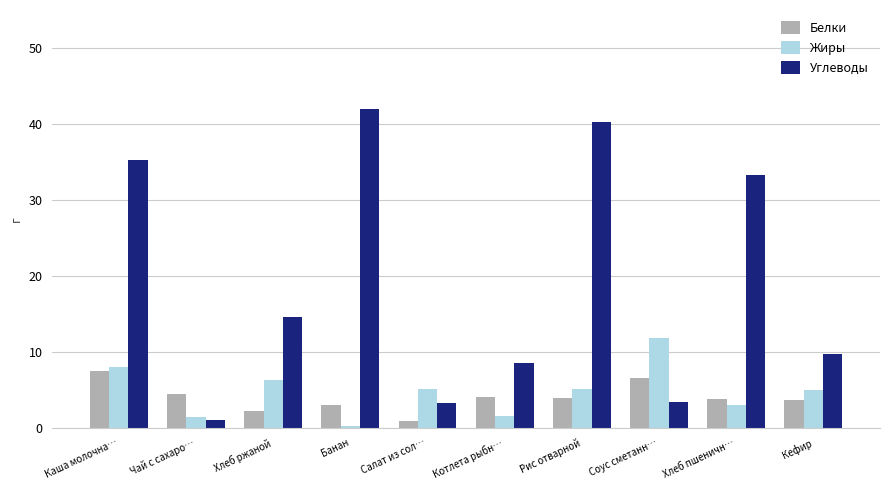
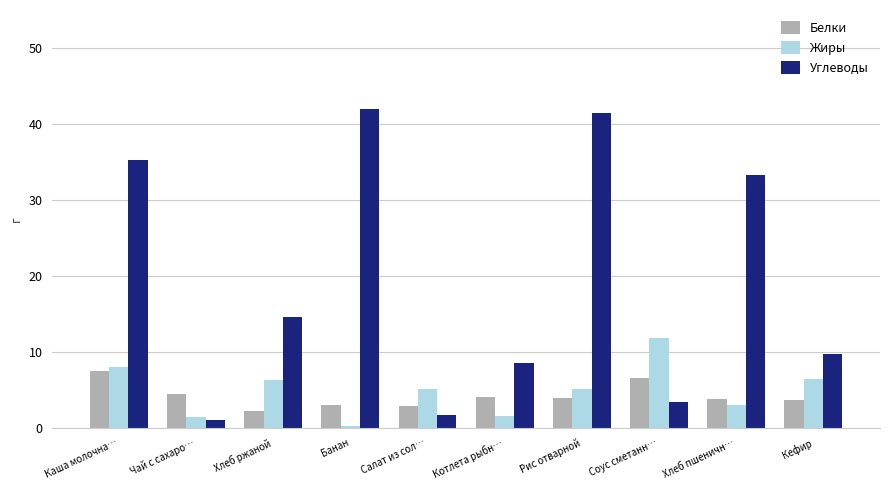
  {
    "Белки": {
      "Каша молочна…": 7,
      "Чай с сахаро…": 4,
      "Хлеб ржаной": 2,
      "Банан": 3,
-     "Салат из сол…": 1,
+     "Салат из сол…": 3,
      "Котлета рыбн…": 4,
      "Рис отварной": 4,
      "Соус сметанн…": 7,
      "Хлеб пшеничн…": 4,
      "Кефир": 4
    },
    "Жиры": {
      "Каша молочна…": 8,
      "Чай с сахаро…": 1,
      "Хлеб ржаной": 6,
      "Салат из сол…": 5,
      "Котлета рыбн…": 2,
      "Рис отварной": 5,
      "Соус сметанн…": 12,
      "Хлеб пшеничн…": 3,
-     "Кефир": 5
+     "Кефир": 6
    },
    "Углеводы": {
      "Каша молочна…": 35,
      "Чай с сахаро…": 1,
      "Хлеб ржаной": 15,
      "Банан": 42,
-     "Салат из сол…": 3,
+     "Салат из сол…": 2,
      "Котлета рыбн…": 9,
-     "Рис отварной": 40,
+     "Рис отварной": 41,
      "Соус сметанн…": 3,
      "Хлеб пшеничн…": 33,
      "Кефир": 10
    }
  }
